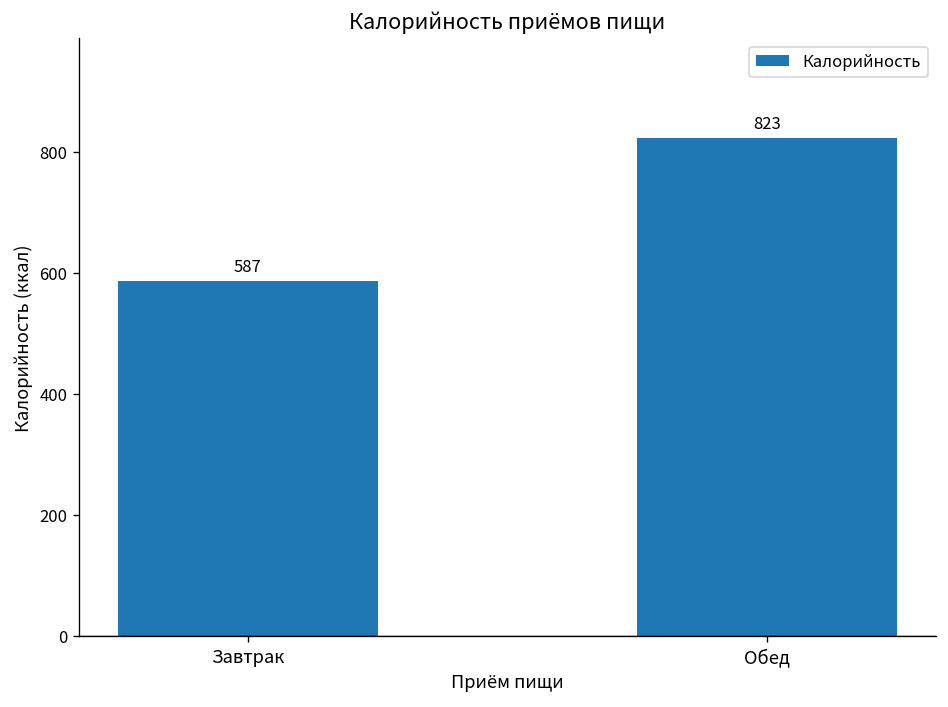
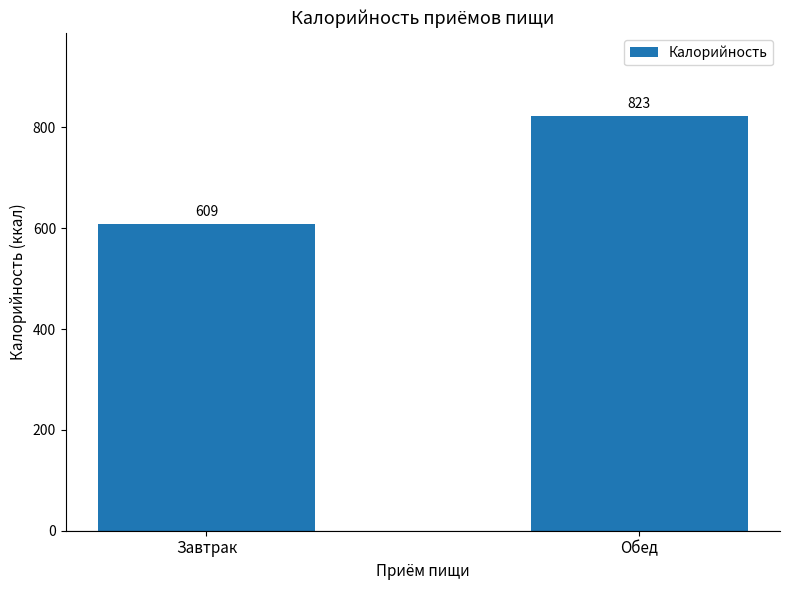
  {
-   "Завтрак": 587,
+   "Завтрак": 609,
    "Обед": 823
  }
